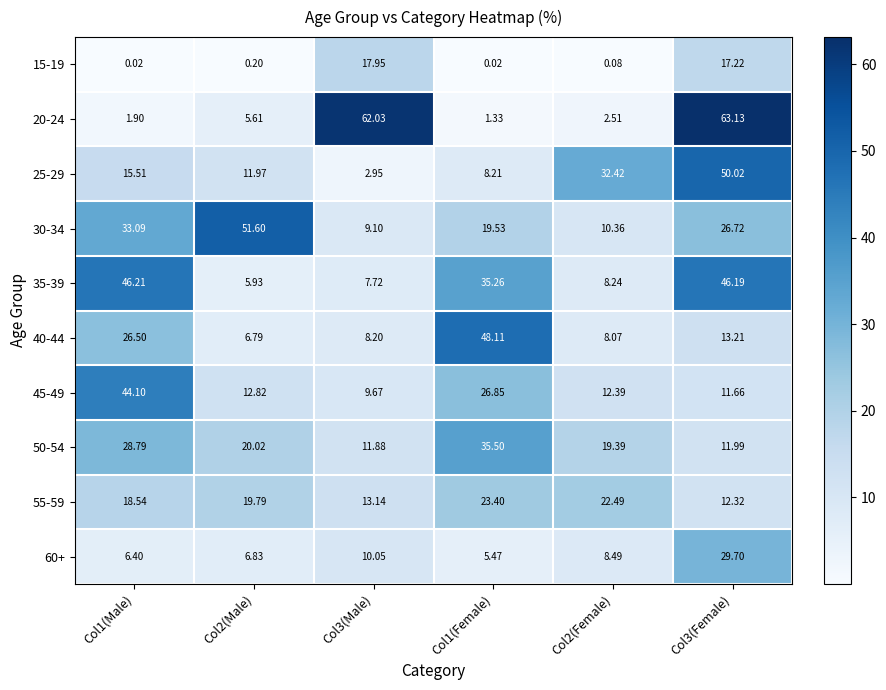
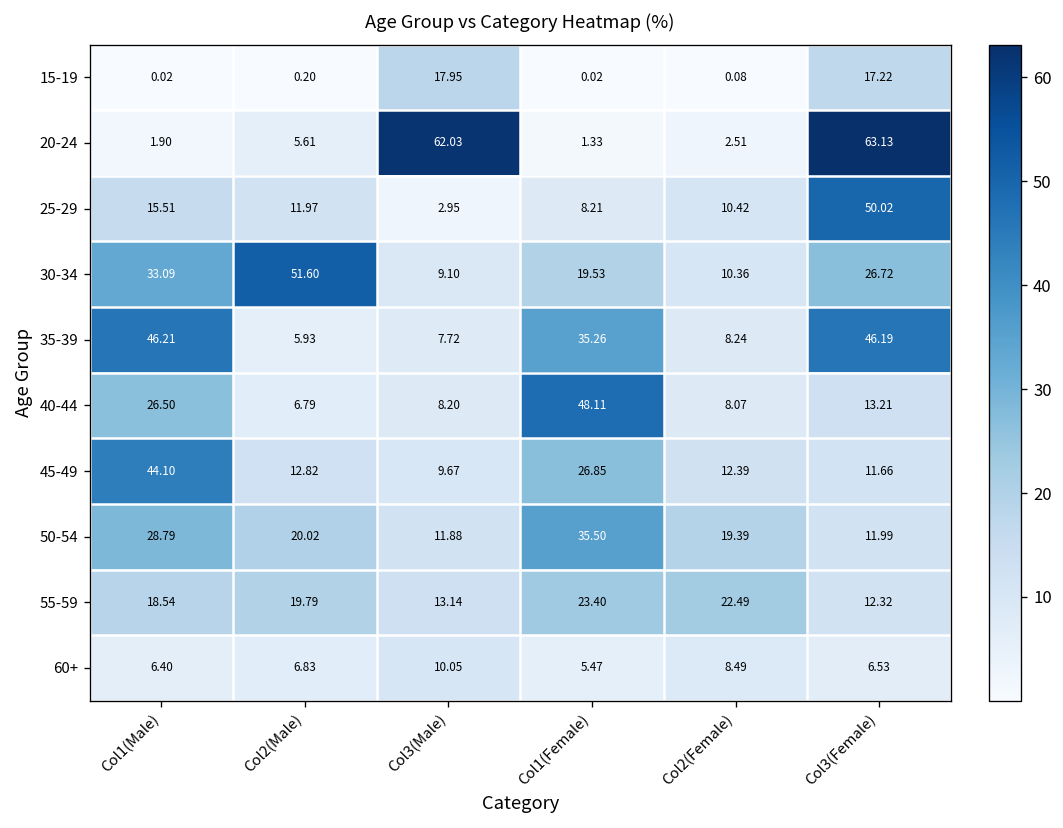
  {
    "15-19": {
      "Col1(Male)": 0.02,
      "Col2(Male)": 0.20,
      "Col3(Male)": 17.95,
      "Col1(Female)": 0.02,
      "Col2(Female)": 0.08,
      "Col3(Female)": 17.22
    },
    "20-24": {
      "Col1(Male)": 1.90,
      "Col2(Male)": 5.61,
      "Col3(Male)": 62.03,
      "Col1(Female)": 1.33,
      "Col2(Female)": 2.51,
      "Col3(Female)": 63.13
    },
    "25-29": {
      "Col1(Male)": 15.51,
      "Col2(Male)": 11.97,
      "Col3(Male)": 2.95,
      "Col1(Female)": 8.21,
-     "Col2(Female)": 32.42,
+     "Col2(Female)": 10.42,
      "Col3(Female)": 50.02
    },
    "30-34": {
      "Col1(Male)": 33.09,
      "Col2(Male)": 51.60,
      "Col3(Male)": 9.10,
      "Col1(Female)": 19.53,
      "Col2(Female)": 10.36,
      "Col3(Female)": 26.72
    },
    "35-39": {
      "Col1(Male)": 46.21,
      "Col2(Male)": 5.93,
      "Col3(Male)": 7.72,
      "Col1(Female)": 35.26,
      "Col2(Female)": 8.24,
      "Col3(Female)": 46.19
    },
    "40-44": {
      "Col1(Male)": 26.50,
      "Col2(Male)": 6.79,
      "Col3(Male)": 8.20,
      "Col1(Female)": 48.11,
      "Col2(Female)": 8.07,
      "Col3(Female)": 13.21
    },
    "45-49": {
      "Col1(Male)": 44.10,
      "Col2(Male)": 12.82,
      "Col3(Male)": 9.67,
      "Col1(Female)": 26.85,
      "Col2(Female)": 12.39,
      "Col3(Female)": 11.66
    },
    "50-54": {
      "Col1(Male)": 28.79,
      "Col2(Male)": 20.02,
      "Col3(Male)": 11.88,
      "Col1(Female)": 35.50,
      "Col2(Female)": 19.39,
      "Col3(Female)": 11.99
    },
    "55-59": {
      "Col1(Male)": 18.54,
      "Col2(Male)": 19.79,
      "Col3(Male)": 13.14,
      "Col1(Female)": 23.40,
      "Col2(Female)": 22.49,
      "Col3(Female)": 12.32
    },
    "60+": {
      "Col1(Male)": 6.40,
      "Col2(Male)": 6.83,
      "Col3(Male)": 10.05,
      "Col1(Female)": 5.47,
      "Col2(Female)": 8.49,
-     "Col3(Female)": 29.70
+     "Col3(Female)": 6.53
    }
  }
